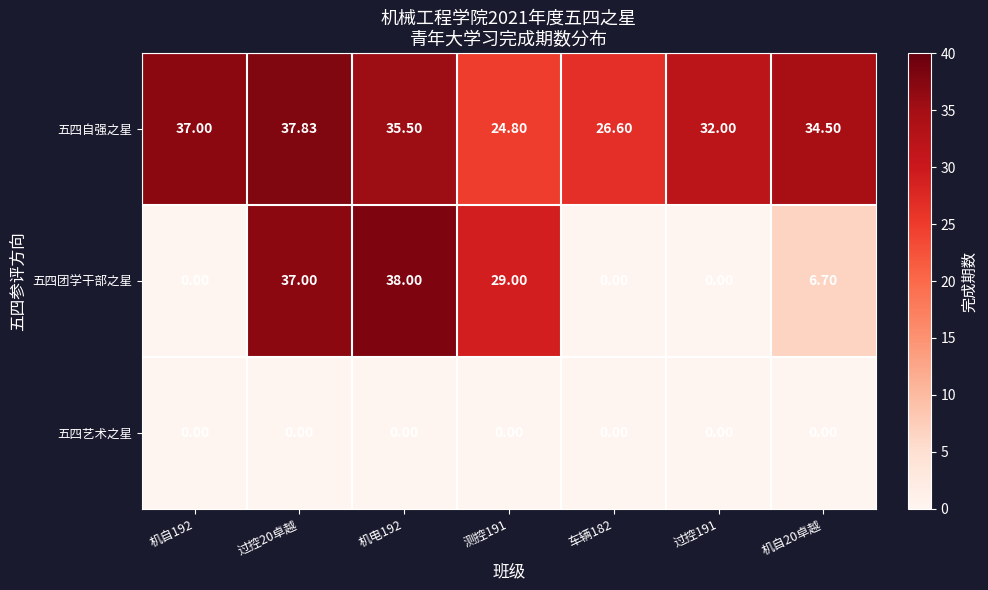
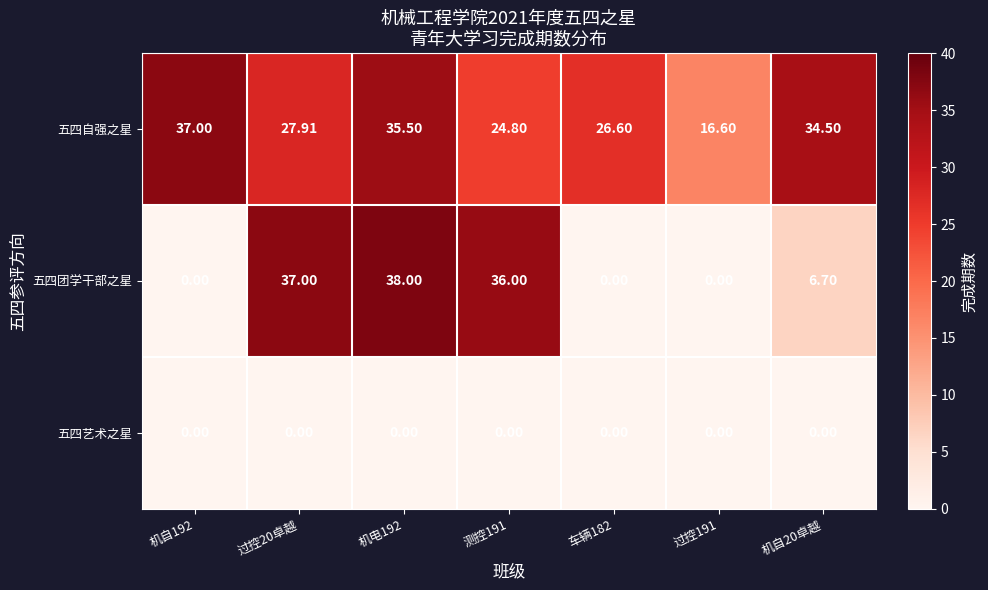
  {
    "五四自强之星": {
      "机自192": 37.00,
-     "过控20卓越": 37.83,
+     "过控20卓越": 27.91,
      "机电192": 35.50,
      "测控191": 24.80,
      "车辆182": 26.60,
-     "过控191": 32.00,
+     "过控191": 16.60,
      "机自20卓越": 34.50
    },
    "五四团学干部之星": {
      "过控20卓越": 37.00,
      "机电192": 38.00,
-     "测控191": 29.00,
+     "测控191": 36.00,
      "机自20卓越": 6.70
    }
  }
